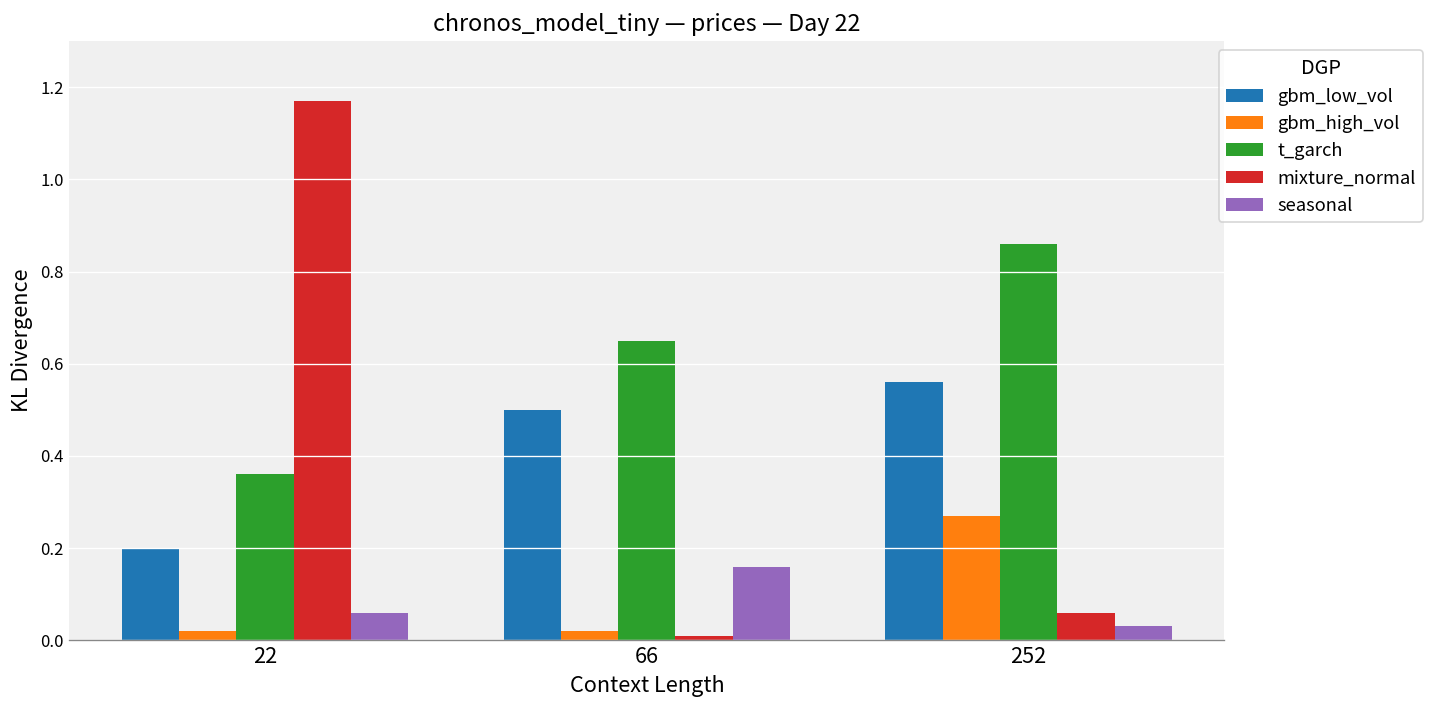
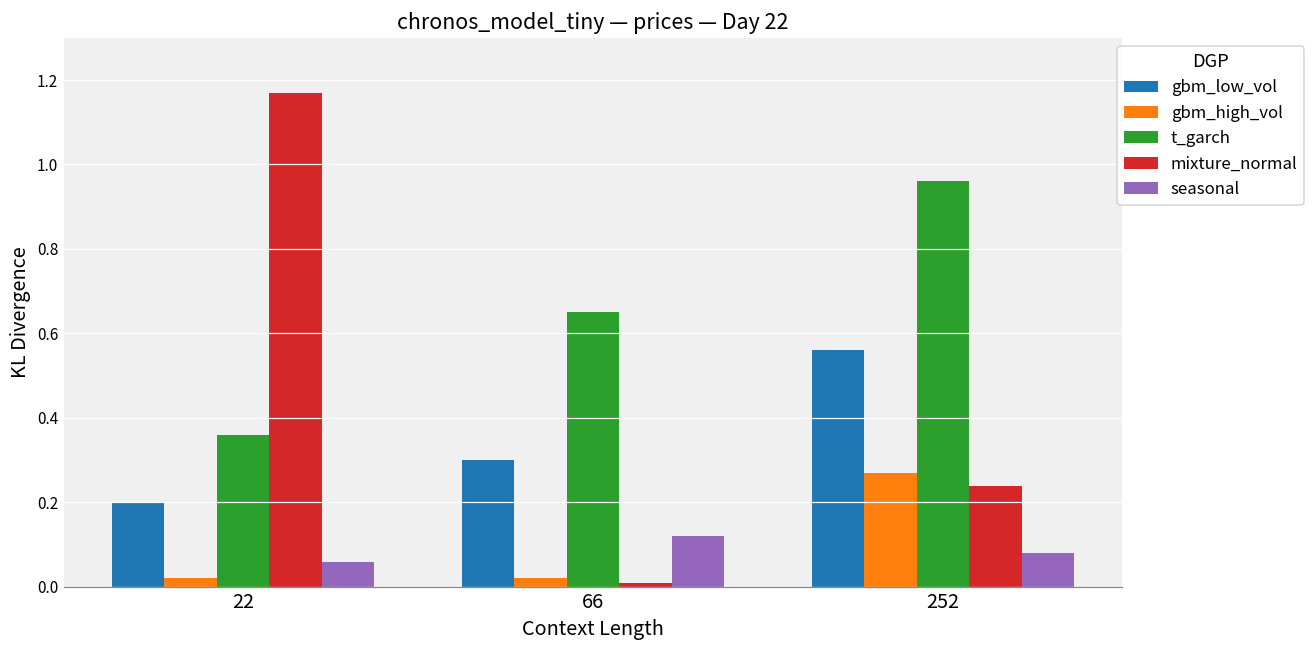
  {
    "gbm_low_vol": {
      "22": 0.2,
-     "66": 0.5,
+     "66": 0.3,
      "252": 0.56
    },
    "gbm_high_vol": {
      "22": 0.02,
      "66": 0.02,
      "252": 0.27
    },
    "t_garch": {
      "22": 0.36,
      "66": 0.65,
-     "252": 0.86
+     "252": 0.96
    },
    "mixture_normal": {
      "22": 1.17,
      "66": 0.01,
-     "252": 0.06
+     "252": 0.24
    },
    "seasonal": {
      "22": 0.06,
-     "66": 0.16,
-     "252": 0.03
+     "66": 0.12,
+     "252": 0.08
    }
  }
